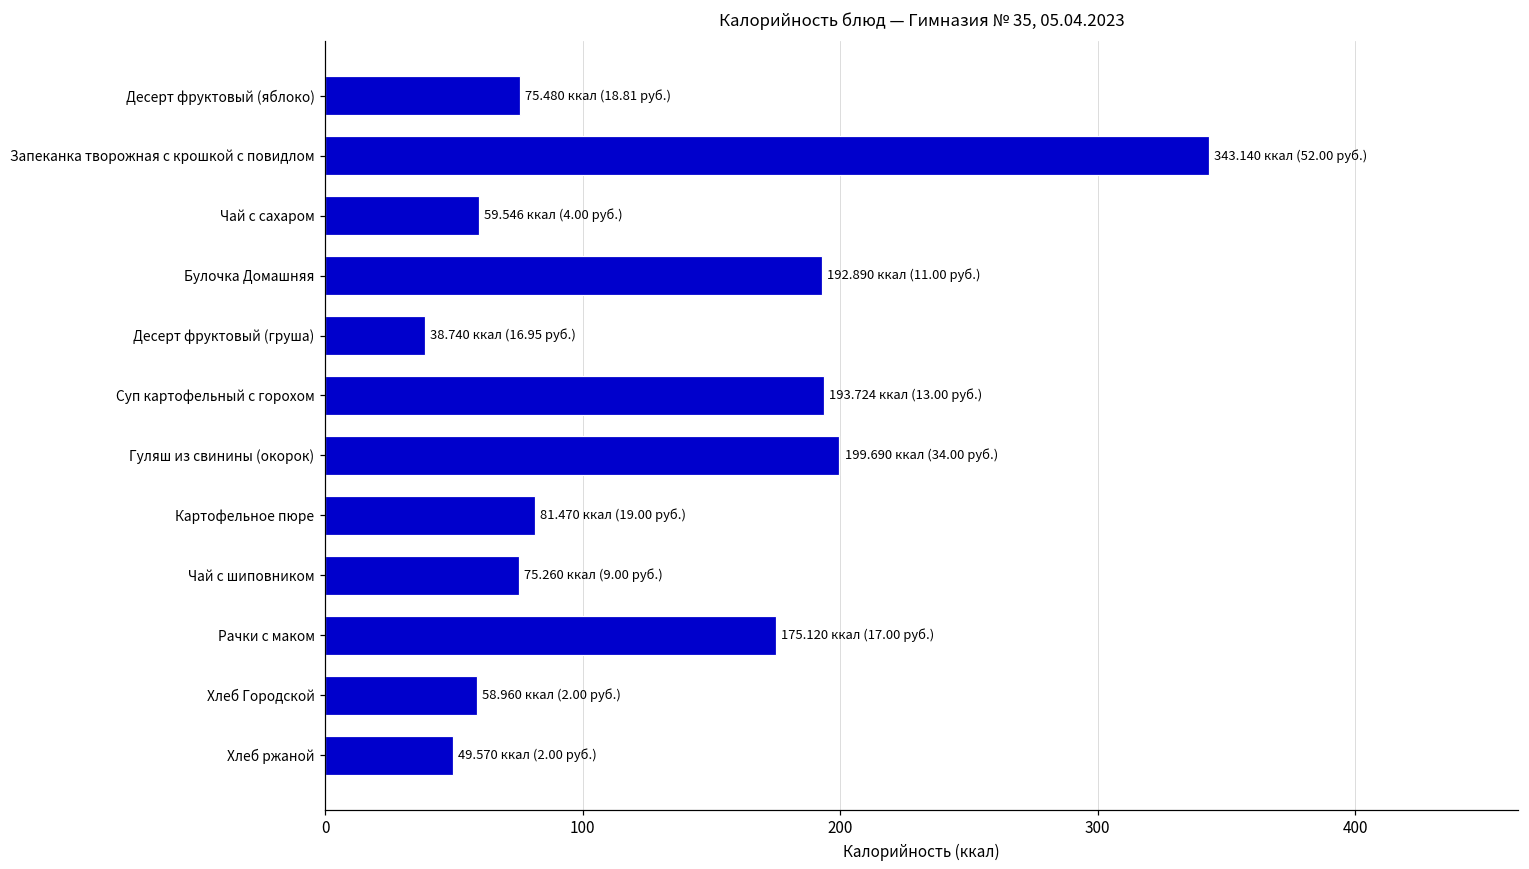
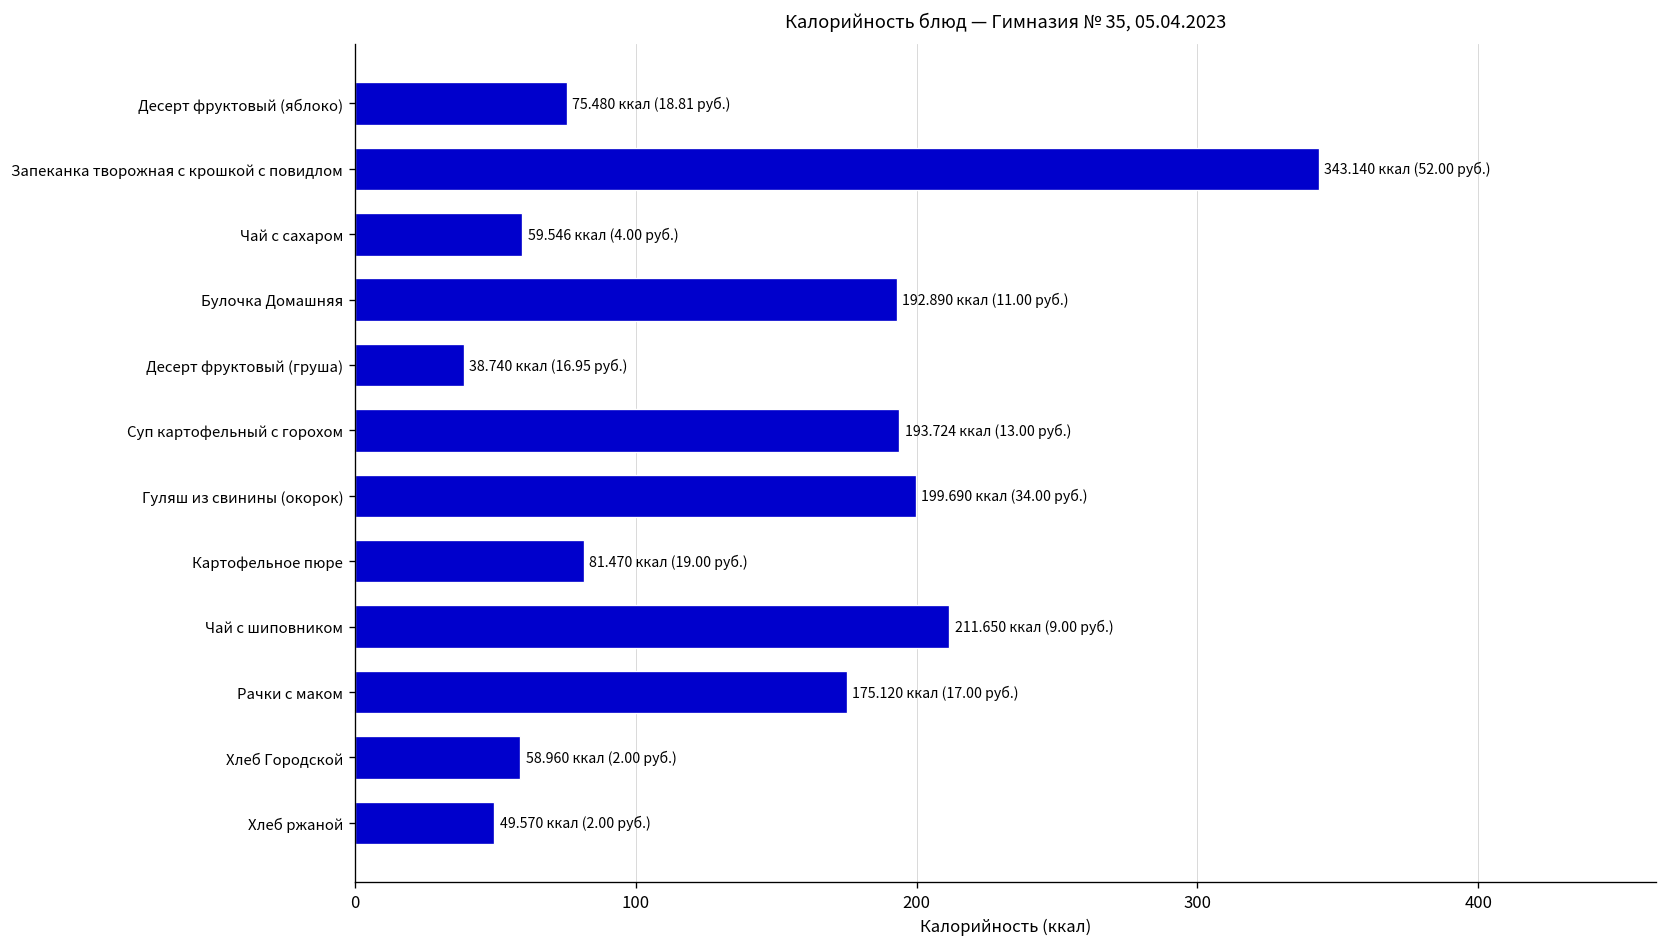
  {
    "Десерт фруктовый (яблоко)": 75.480,
    "Запеканка творожная с крошкой с повидлом": 343.140,
    "Чай с сахаром": 59.546,
    "Булочка Домашняя": 192.890,
    "Десерт фруктовый (груша)": 38.740,
    "Суп картофельный с горохом": 193.724,
    "Гуляш из свинины (окорок)": 199.690,
    "Картофельное пюре": 81.470,
-   "Чай с шиповником": 75.260,
+   "Чай с шиповником": 211.650,
    "Рачки с маком": 175.120,
    "Хлеб Городской": 58.960,
    "Хлеб ржаной": 49.570
  }
